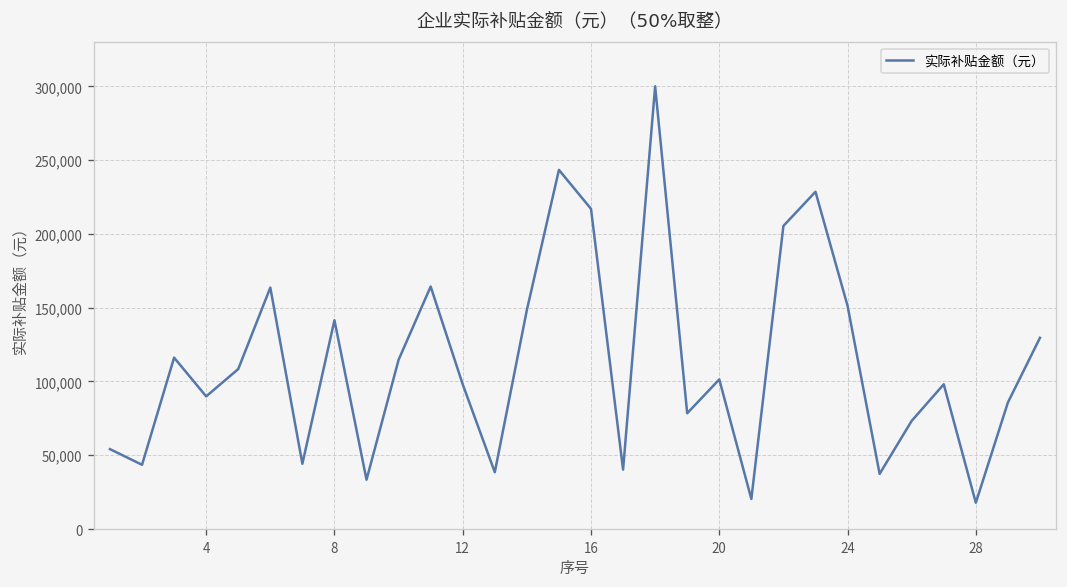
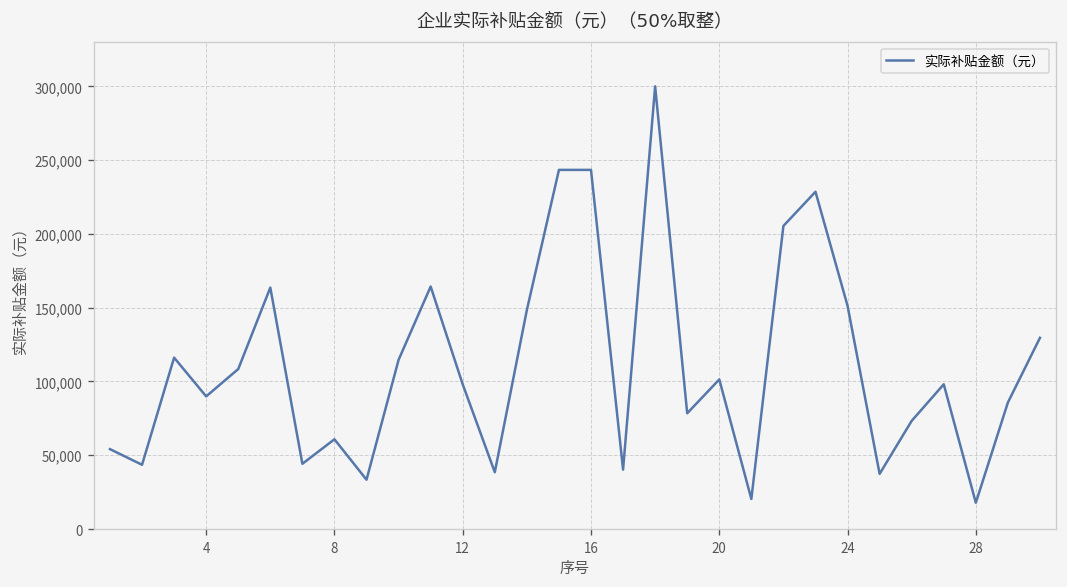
  {
    "4": "90,000",
-   "8": "142,000",
+   "8": "61,000",
    "12": "98,000",
-   "16": "217,000",
+   "16": "243,000",
    "20": "101,000",
    "24": "151,000",
    "28": "18,000"
  }
